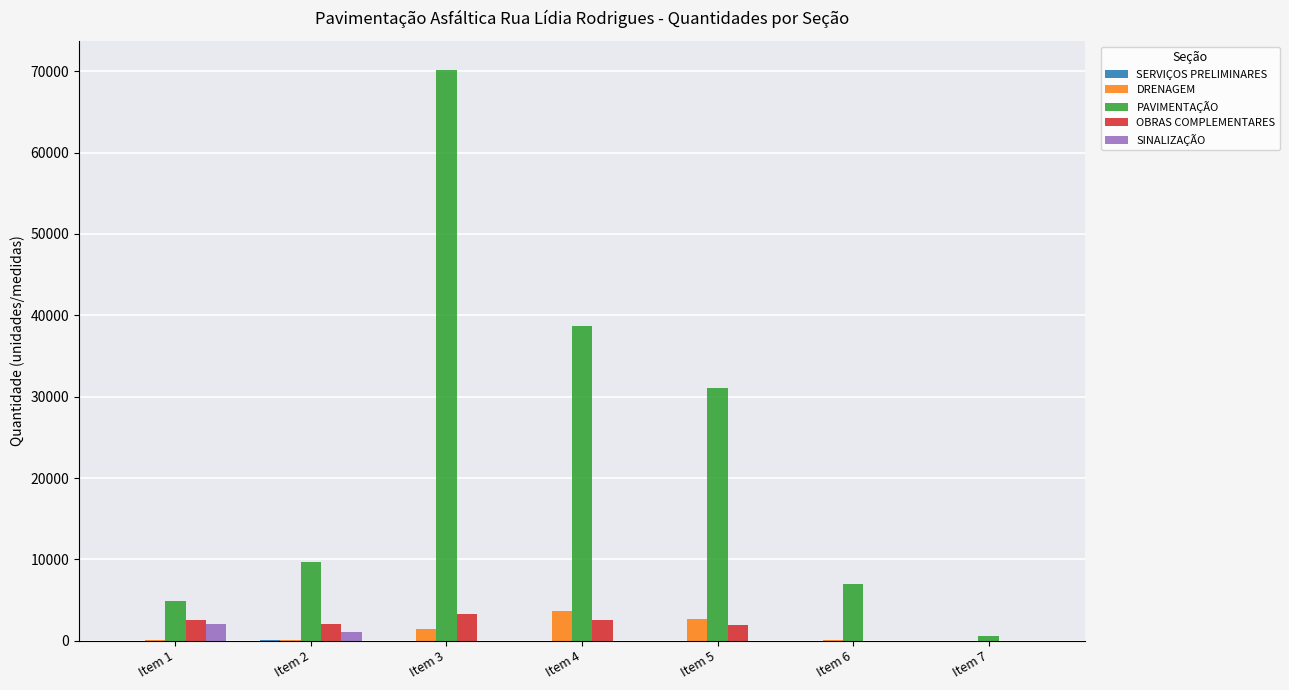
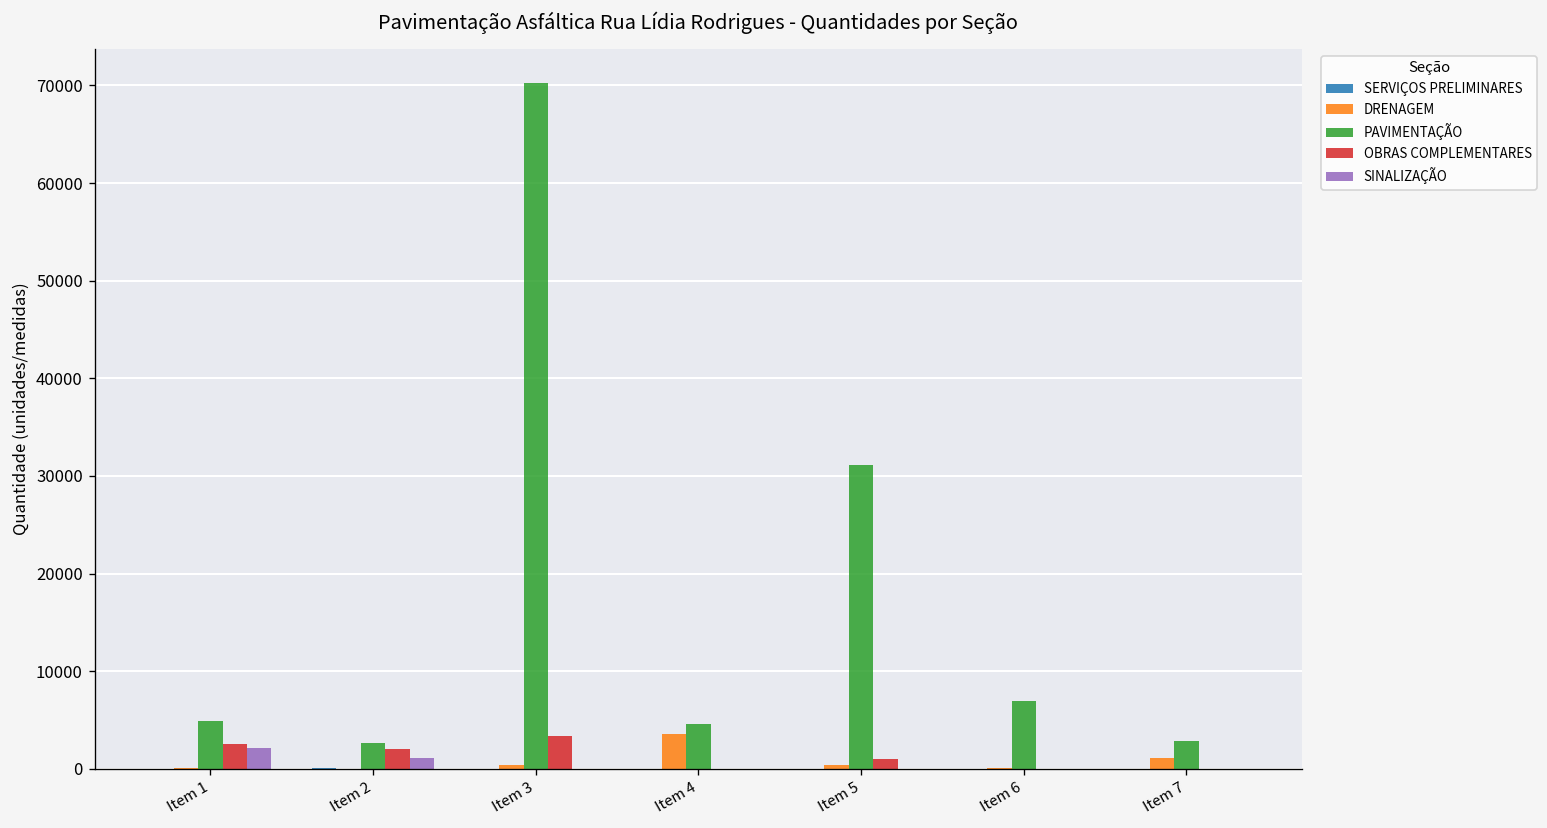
  {
    "SERVIÇOS PRELIMINARES": {
      "Item 3": 0,
      "Item 4": 0,
      "Item 5": 0,
      "Item 6": 0,
      "Item 7": 0
    },
    "DRENAGEM": {
-     "Item 3": 1000,
+     "Item 3": 0,
      "Item 4": 4000,
-     "Item 5": 3000,
-     "Item 7": 0
+     "Item 5": 0,
+     "Item 7": 1000
    },
    "PAVIMENTAÇÃO": {
      "Item 1": 5000,
-     "Item 2": 10000,
+     "Item 2": 3000,
      "Item 3": 70000,
-     "Item 4": 39000,
+     "Item 4": 5000,
      "Item 5": 31000,
      "Item 6": 7000,
-     "Item 7": 1000
+     "Item 7": 3000
    },
    "OBRAS COMPLEMENTARES": {
      "Item 1": 3000,
      "Item 2": 2000,
      "Item 3": 3000,
-     "Item 4": 3000,
-     "Item 5": 2000,
+     "Item 4": 0,
+     "Item 5": 1000,
      "Item 6": 0,
      "Item 7": 0
    },
    "SINALIZAÇÃO": {
      "Item 1": 2000,
      "Item 2": 1000,
      "Item 4": 0,
      "Item 5": 0,
      "Item 6": 0,
      "Item 7": 0
    }
  }
